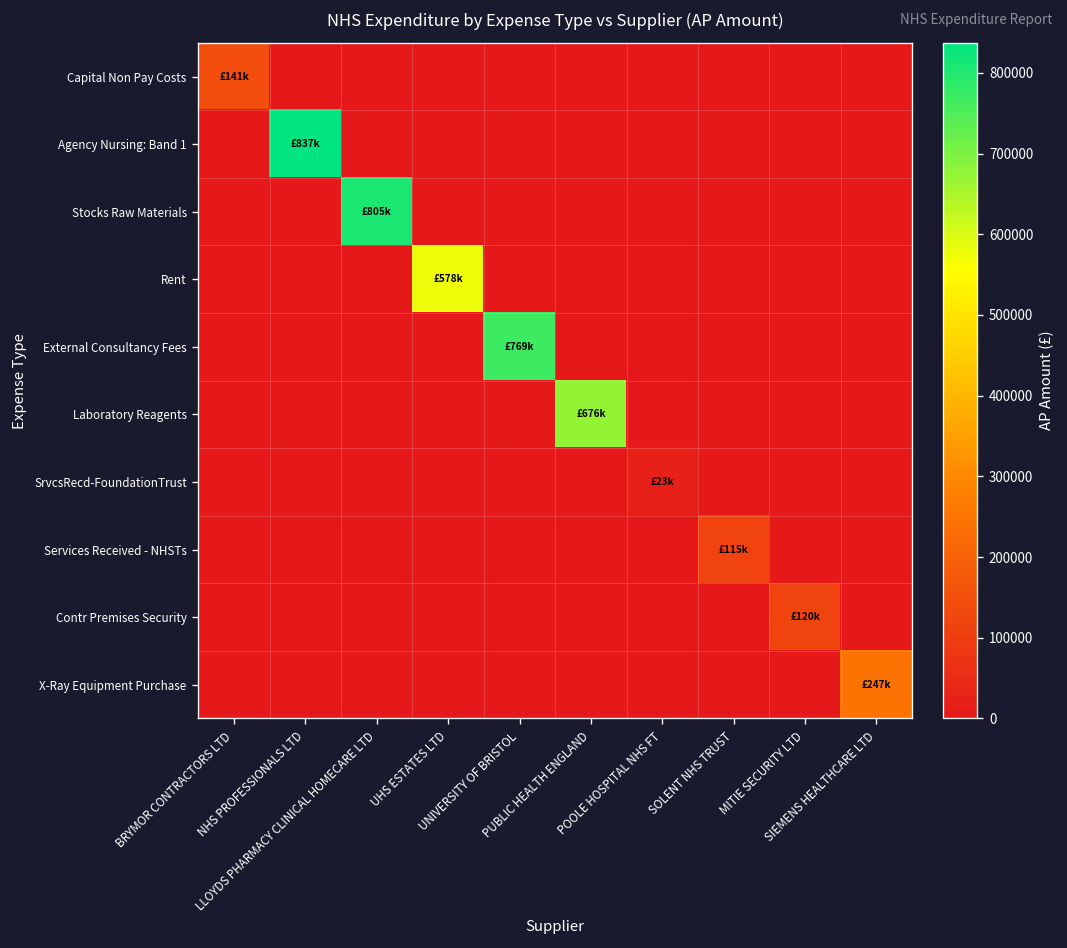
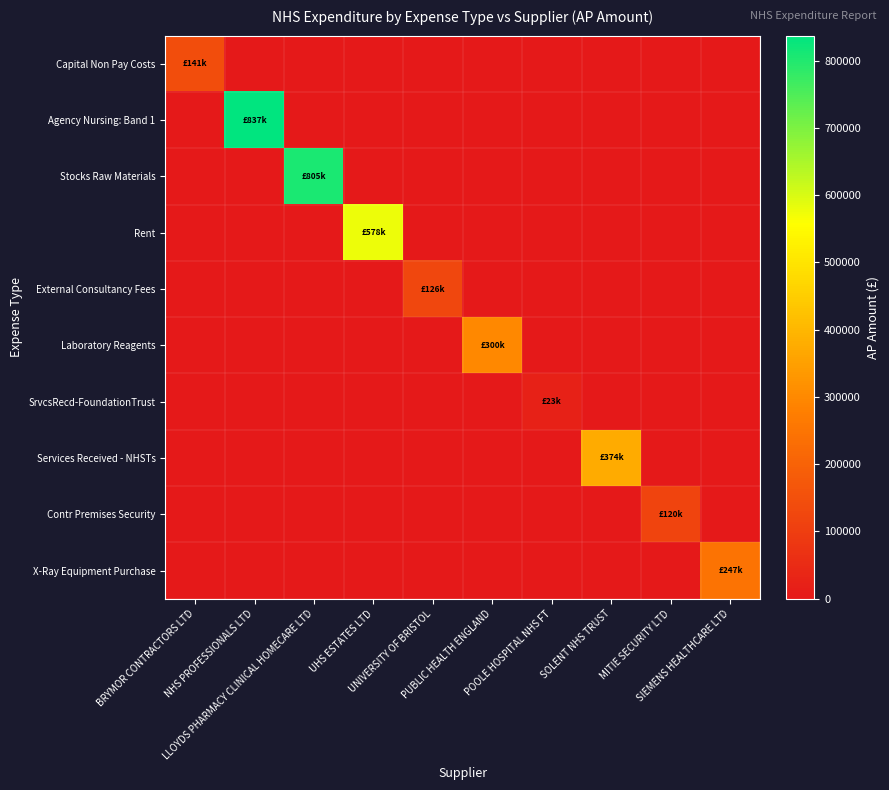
  {
    "Capital Non Pay Costs": {
      "BRYMOR CONTRACTORS LTD": "£141k"
    },
    "Agency Nursing: Band 1": {
      "NHS PROFESSIONALS LTD": "£837k"
    },
    "Stocks Raw Materials": {
      "LLOYDS PHARMACY CLINICAL HOMECARE LTD": "£805k"
    },
    "Rent": {
      "UHS ESTATES LTD": "£578k"
    },
    "External Consultancy Fees": {
-     "UNIVERSITY OF BRISTOL": "£769k"
+     "UNIVERSITY OF BRISTOL": "£126k"
    },
    "Laboratory Reagents": {
-     "PUBLIC HEALTH ENGLAND": "£676k"
+     "PUBLIC HEALTH ENGLAND": "£300k"
    },
    "SrvcsRecd-FoundationTrust": {
      "POOLE HOSPITAL NHS FT": "£23k"
    },
    "Services Received - NHSTs": {
-     "SOLENT NHS TRUST": "£115k"
+     "SOLENT NHS TRUST": "£374k"
    },
    "Contr Premises Security": {
      "MITIE SECURITY LTD": "£120k"
    },
    "X-Ray Equipment Purchase": {
      "SIEMENS HEALTHCARE LTD": "£247k"
    }
  }
